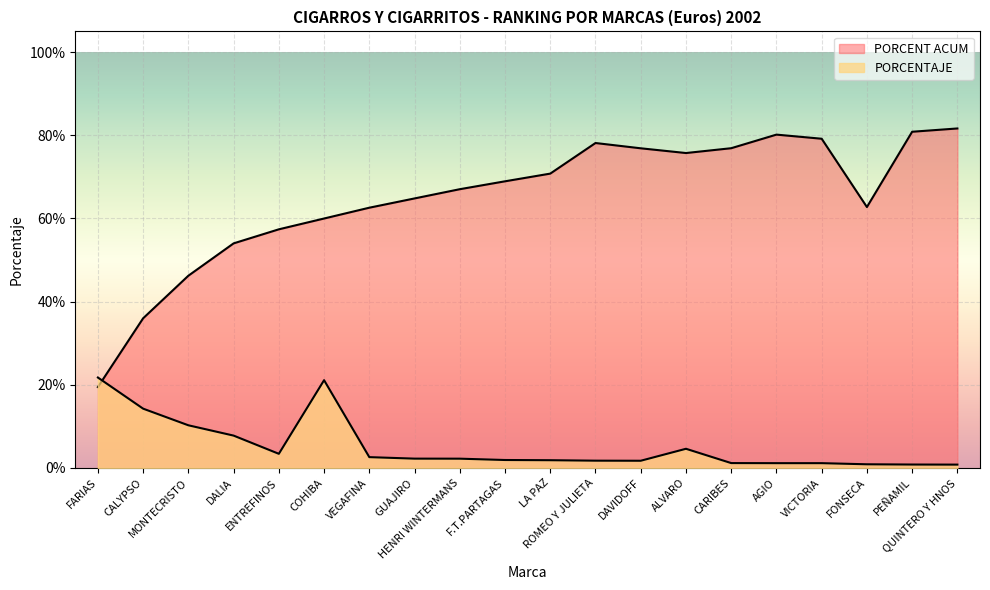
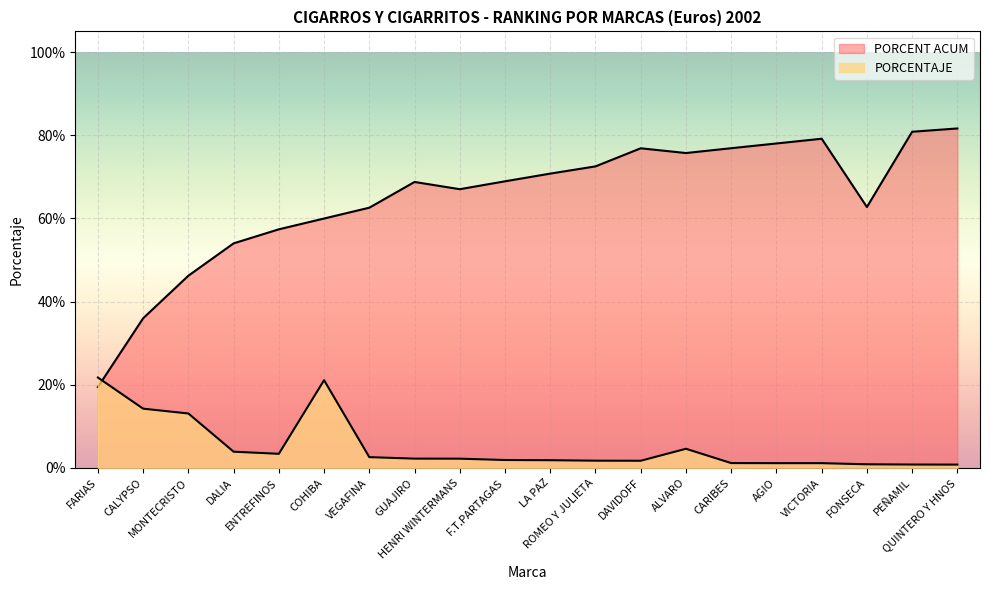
  {
    "PORCENT ACUM": {
      "FARIAS": "19%",
      "CALYPSO": "36%",
      "MONTECRISTO": "46%",
      "DALIA": "54%",
      "ENTREFINOS": "57%",
      "COHIBA": "60%",
      "VEGAFINA": "63%",
-     "GUAJIRO": "65%",
+     "GUAJIRO": "69%",
      "HENRI WINTERMANS": "67%",
      "F.T.PARTAGAS": "69%",
      "LA PAZ": "71%",
-     "ROMEO Y JULIETA": "78%",
+     "ROMEO Y JULIETA": "73%",
      "DAVIDOFF": "77%",
      "ALVARO": "76%",
      "CARIBES": "77%",
-     "AGIO": "80%",
+     "AGIO": "78%",
      "VICTORIA": "79%",
      "FONSECA": "63%",
      "PEÑAMIL": "81%",
      "QUINTERO Y HNOS": "82%"
    },
    "PORCENTAJE": {
      "FARIAS": "22%",
      "CALYPSO": "14%",
-     "MONTECRISTO": "10%",
-     "DALIA": "8%",
+     "MONTECRISTO": "13%",
+     "DALIA": "4%",
      "ENTREFINOS": "3%",
      "COHIBA": "21%",
      "VEGAFINA": "3%",
      "GUAJIRO": "2%",
      "HENRI WINTERMANS": "2%",
      "F.T.PARTAGAS": "2%",
      "LA PAZ": "2%",
      "ROMEO Y JULIETA": "2%",
      "DAVIDOFF": "2%",
      "ALVARO": "5%",
      "CARIBES": "1%",
      "AGIO": "1%",
      "VICTORIA": "1%",
      "FONSECA": "1%",
      "PEÑAMIL": "1%",
      "QUINTERO Y HNOS": "1%"
    }
  }
